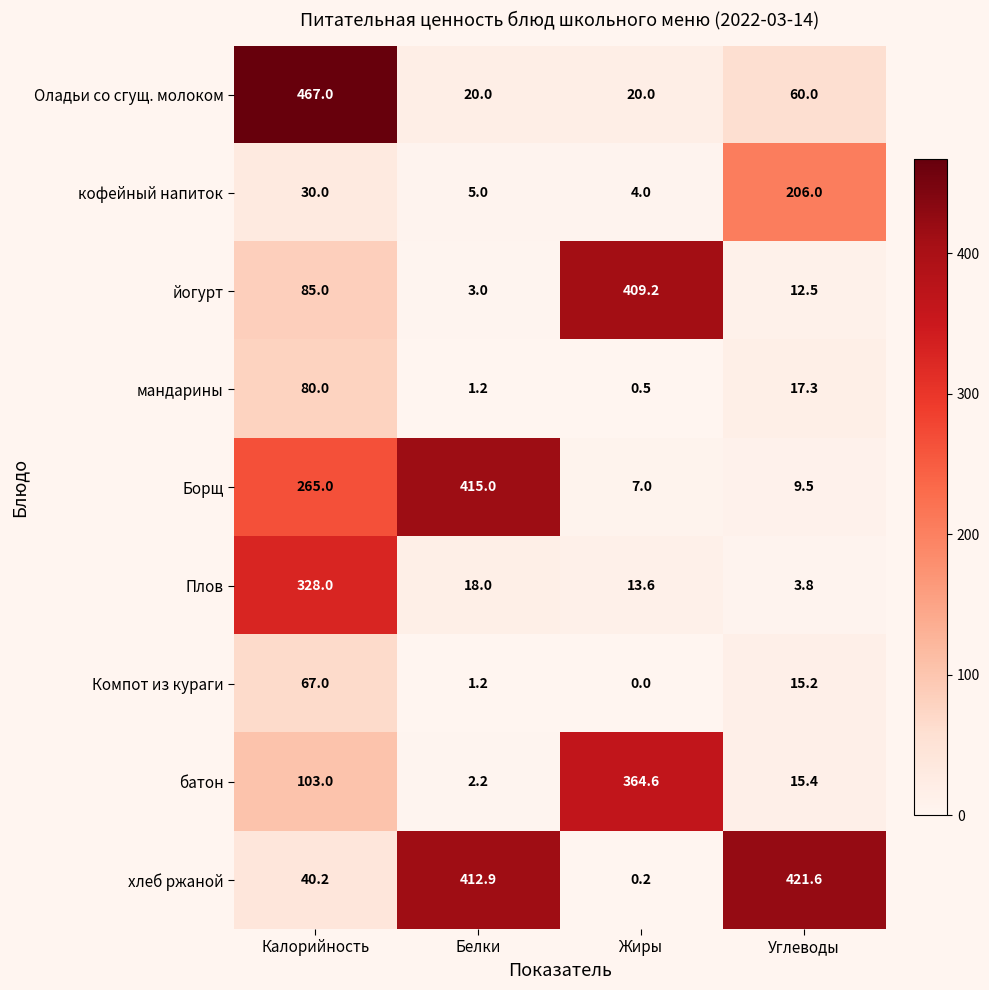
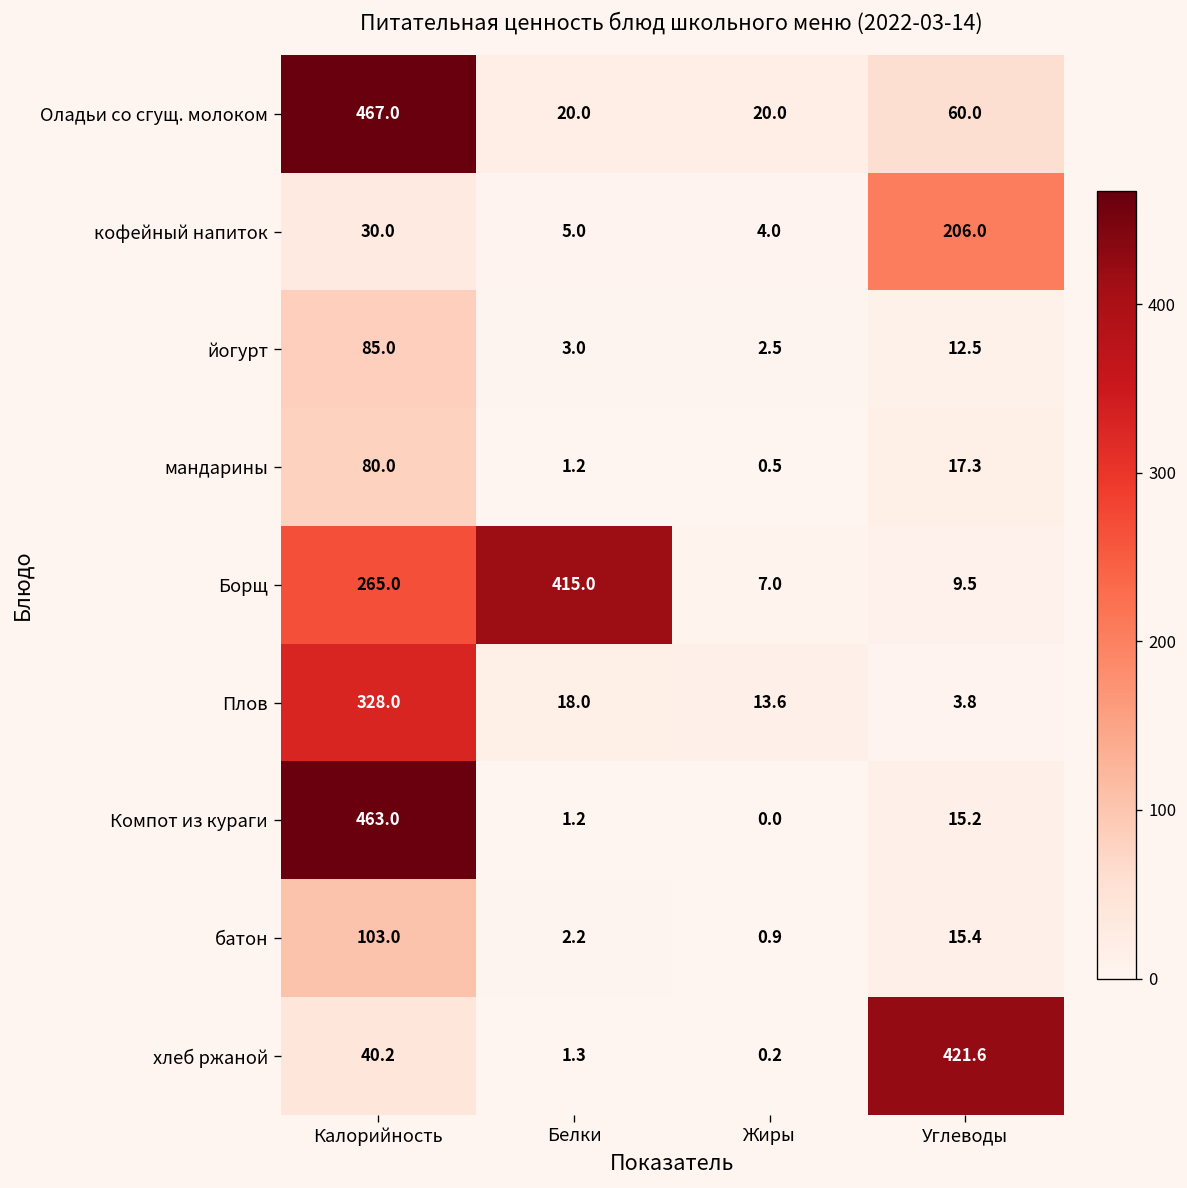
  {
    "Оладьи со сгущ. молоком": {
      "Калорийность": 467.0,
      "Белки": 20.0,
      "Жиры": 20.0,
      "Углеводы": 60.0
    },
    "кофейный напиток": {
      "Калорийность": 30.0,
      "Белки": 5.0,
      "Жиры": 4.0,
      "Углеводы": 206.0
    },
    "йогурт": {
      "Калорийность": 85.0,
      "Белки": 3.0,
-     "Жиры": 409.2,
+     "Жиры": 2.5,
      "Углеводы": 12.5
    },
    "мандарины": {
      "Калорийность": 80.0,
      "Белки": 1.2,
      "Жиры": 0.5,
      "Углеводы": 17.3
    },
    "Борщ": {
      "Калорийность": 265.0,
      "Белки": 415.0,
      "Жиры": 7.0,
      "Углеводы": 9.5
    },
    "Плов": {
      "Калорийность": 328.0,
      "Белки": 18.0,
      "Жиры": 13.6,
      "Углеводы": 3.8
    },
    "Компот из кураги": {
-     "Калорийность": 67.0,
+     "Калорийность": 463.0,
      "Белки": 1.2,
      "Жиры": 0.0,
      "Углеводы": 15.2
    },
    "батон": {
      "Калорийность": 103.0,
      "Белки": 2.2,
-     "Жиры": 364.6,
+     "Жиры": 0.9,
      "Углеводы": 15.4
    },
    "хлеб ржаной": {
      "Калорийность": 40.2,
-     "Белки": 412.9,
+     "Белки": 1.3,
      "Жиры": 0.2,
      "Углеводы": 421.6
    }
  }
